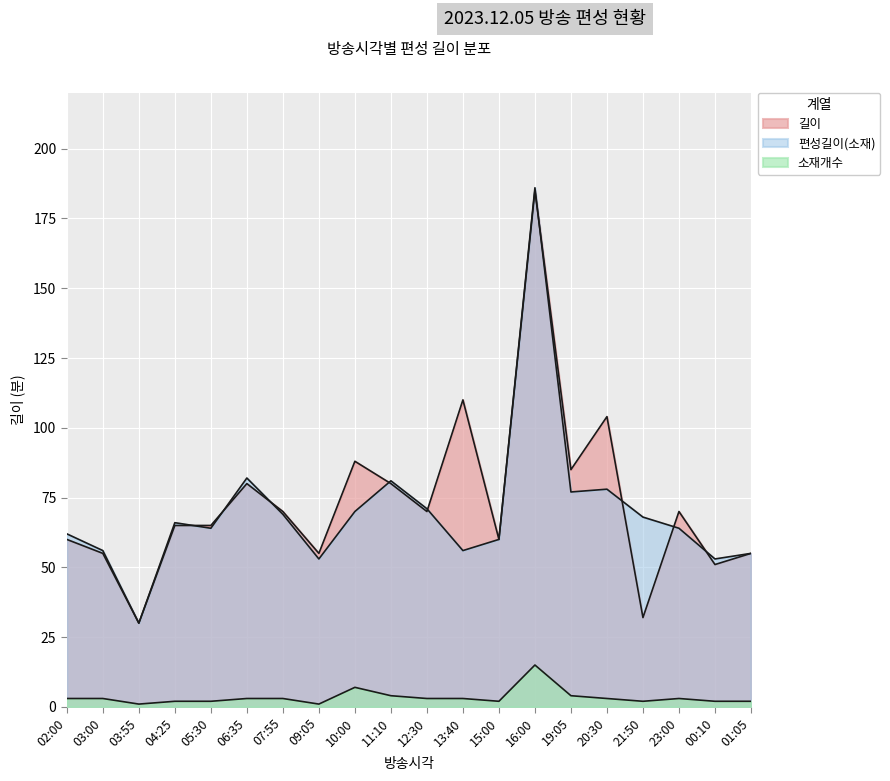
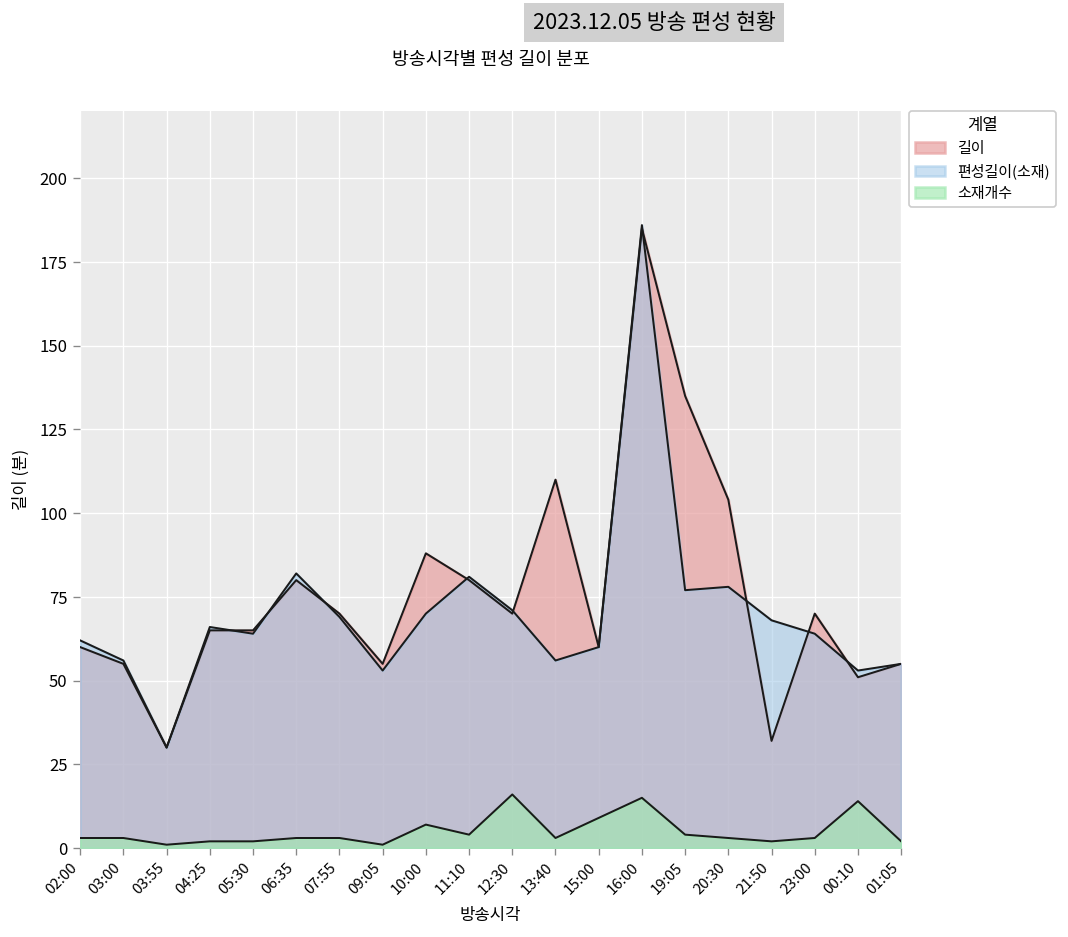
  {
    "길이": {
      "02:00": 60,
      "03:00": 55,
      "04:25": 65,
      "05:30": 65,
      "06:35": 80,
      "07:55": 70,
      "09:05": 55,
      "10:00": 88,
      "11:10": 80,
      "12:30": 70,
      "13:40": 110,
      "16:00": 185,
-     "19:05": 85,
+     "19:05": 135,
      "20:30": 104,
      "21:50": 32,
      "23:00": 70,
      "00:10": 51
    },
    "편성길이(소재)": {
      "02:00": 62,
      "03:00": 56,
      "04:25": 66,
      "05:30": 64,
      "06:35": 82,
      "07:55": 69,
      "09:05": 53,
      "10:00": 70,
      "11:10": 81,
      "12:30": 71,
      "13:40": 56,
      "16:00": 186,
      "19:05": 77,
      "20:30": 78,
      "21:50": 68,
      "23:00": 64,
      "00:10": 53
    },
    "소재개수": {
      "02:00": 3,
      "03:00": 3,
      "03:55": 1,
      "04:25": 2,
      "05:30": 2,
      "06:35": 3,
      "07:55": 3,
      "09:05": 1,
      "10:00": 7,
      "11:10": 4,
-     "12:30": 3,
+     "12:30": 16,
      "13:40": 3,
-     "15:00": 2,
+     "15:00": 9,
      "16:00": 15,
      "19:05": 4,
      "20:30": 3,
      "21:50": 2,
      "23:00": 3,
-     "00:10": 2,
+     "00:10": 14,
      "01:05": 2
    }
  }
